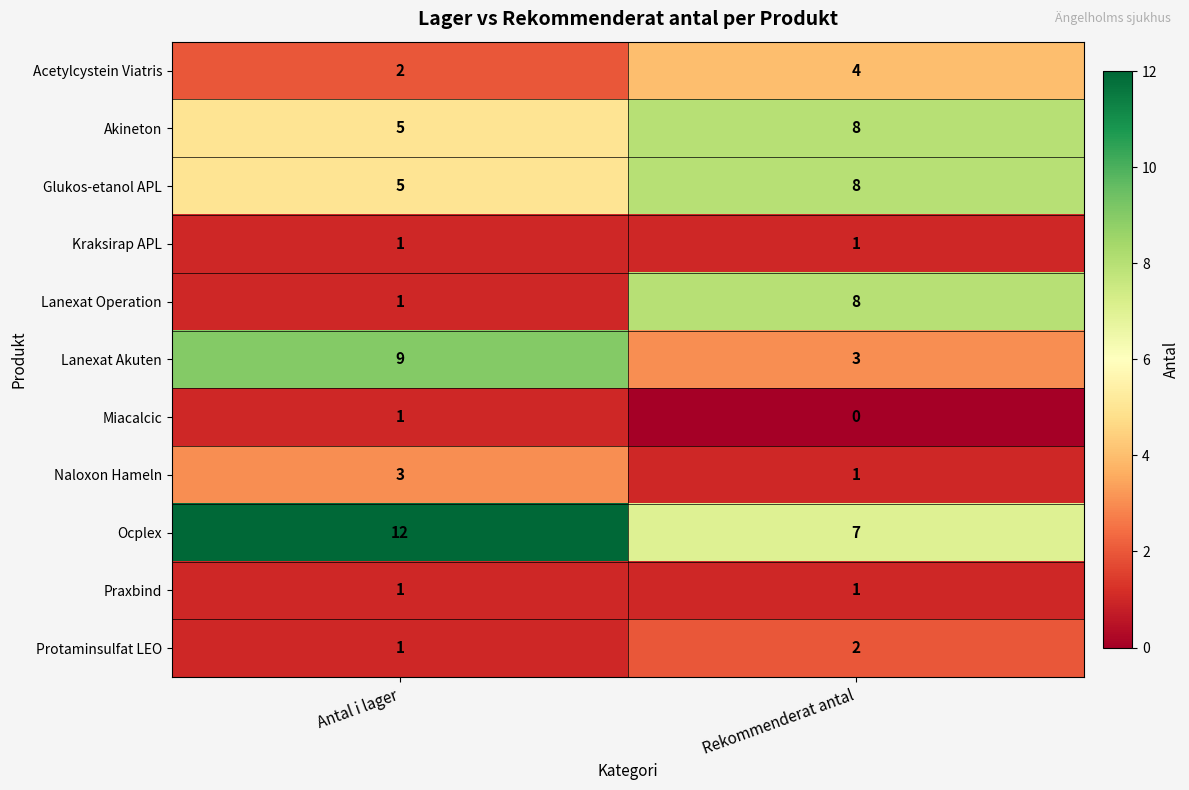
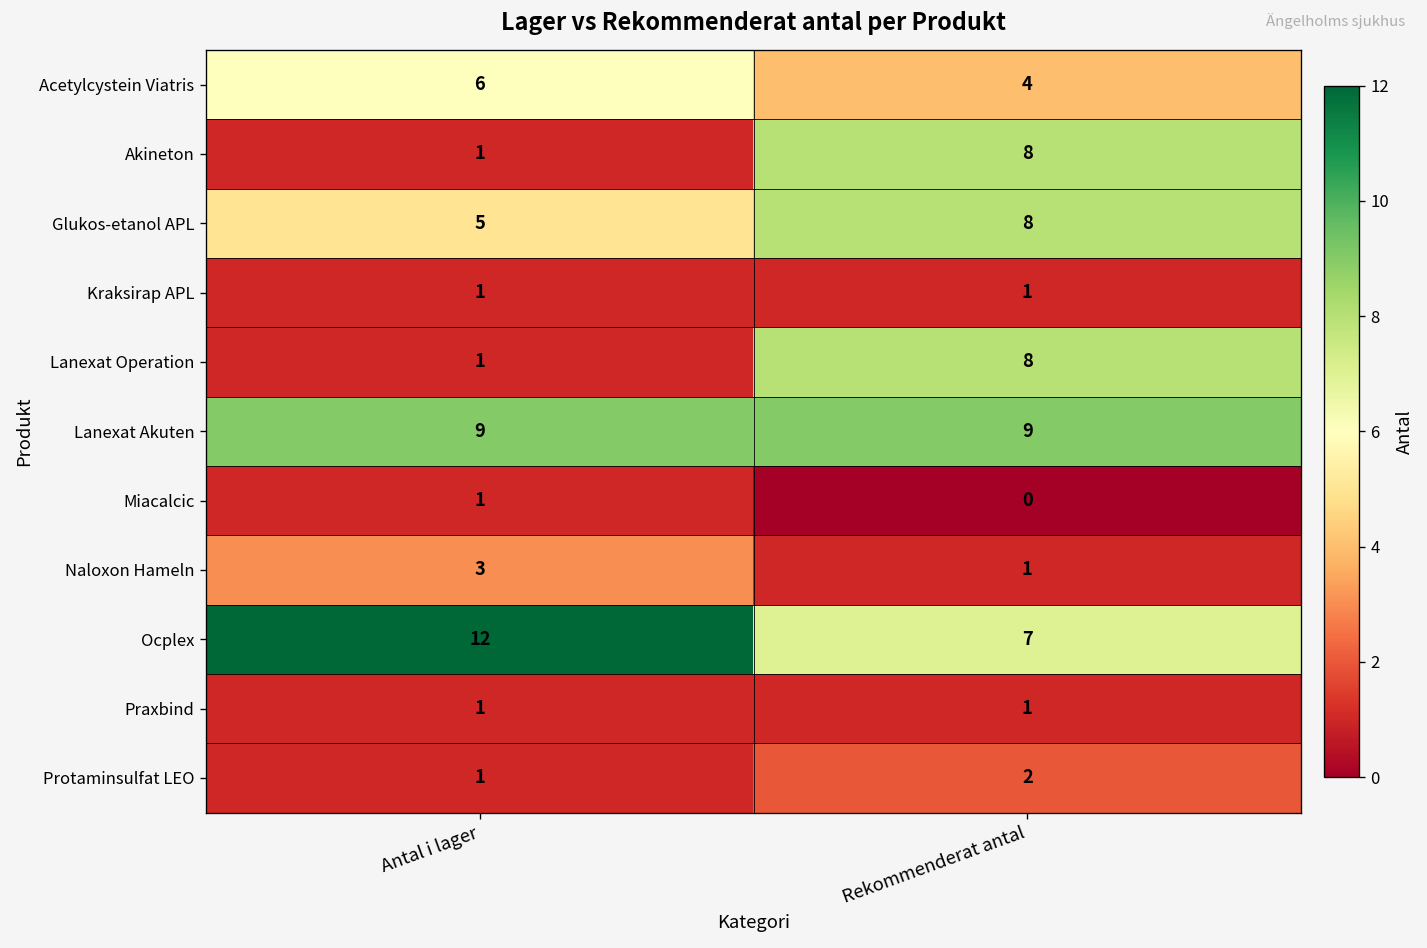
  {
    "Acetylcystein Viatris": {
-     "Antal i lager": 2,
+     "Antal i lager": 6,
      "Rekommenderat antal": 4
    },
    "Akineton": {
-     "Antal i lager": 5,
+     "Antal i lager": 1,
      "Rekommenderat antal": 8
    },
    "Glukos-etanol APL": {
      "Antal i lager": 5,
      "Rekommenderat antal": 8
    },
    "Kraksirap APL": {
      "Antal i lager": 1,
      "Rekommenderat antal": 1
    },
    "Lanexat Operation": {
      "Antal i lager": 1,
      "Rekommenderat antal": 8
    },
    "Lanexat Akuten": {
      "Antal i lager": 9,
-     "Rekommenderat antal": 3
+     "Rekommenderat antal": 9
    },
    "Miacalcic": {
      "Antal i lager": 1,
      "Rekommenderat antal": 0
    },
    "Naloxon Hameln": {
      "Antal i lager": 3,
      "Rekommenderat antal": 1
    },
    "Ocplex": {
      "Antal i lager": 12,
      "Rekommenderat antal": 7
    },
    "Praxbind": {
      "Antal i lager": 1,
      "Rekommenderat antal": 1
    },
    "Protaminsulfat LEO": {
      "Antal i lager": 1,
      "Rekommenderat antal": 2
    }
  }
